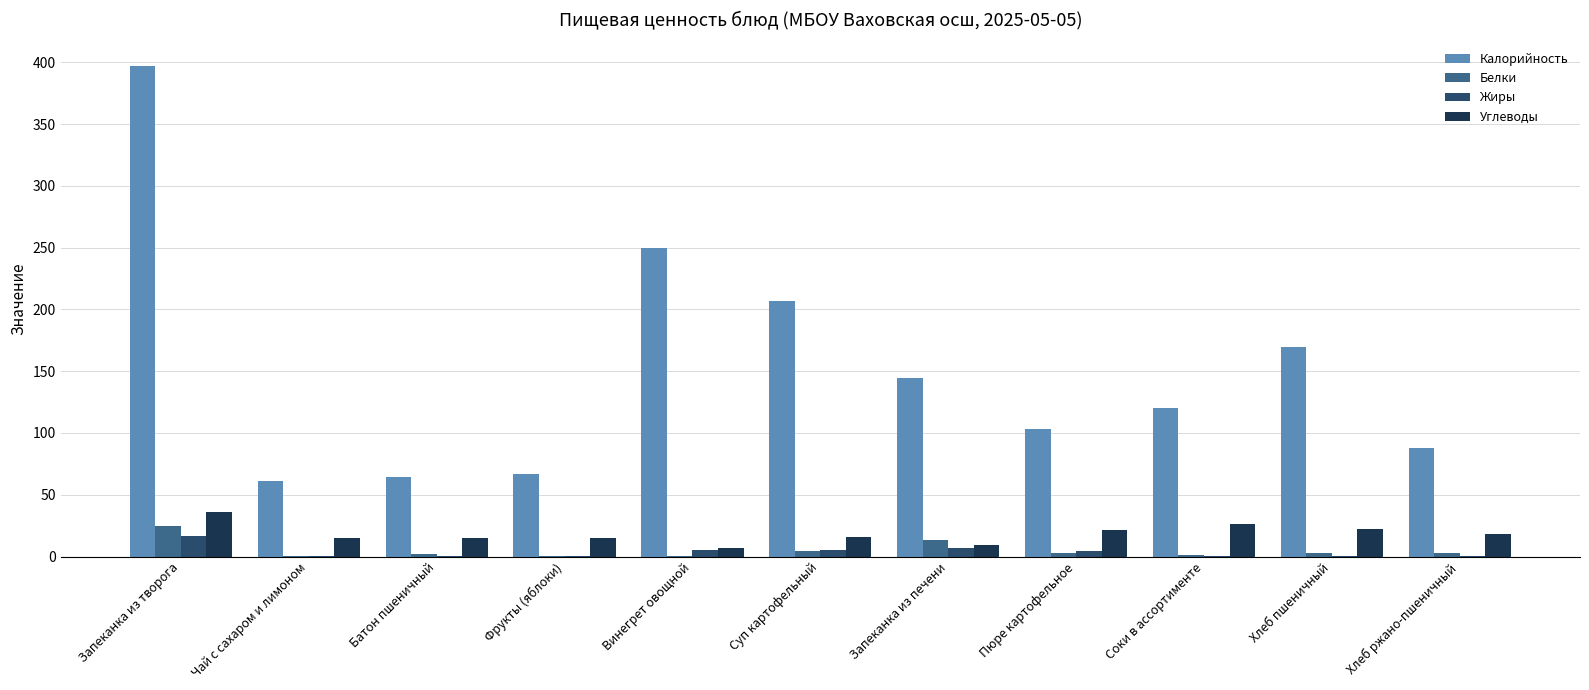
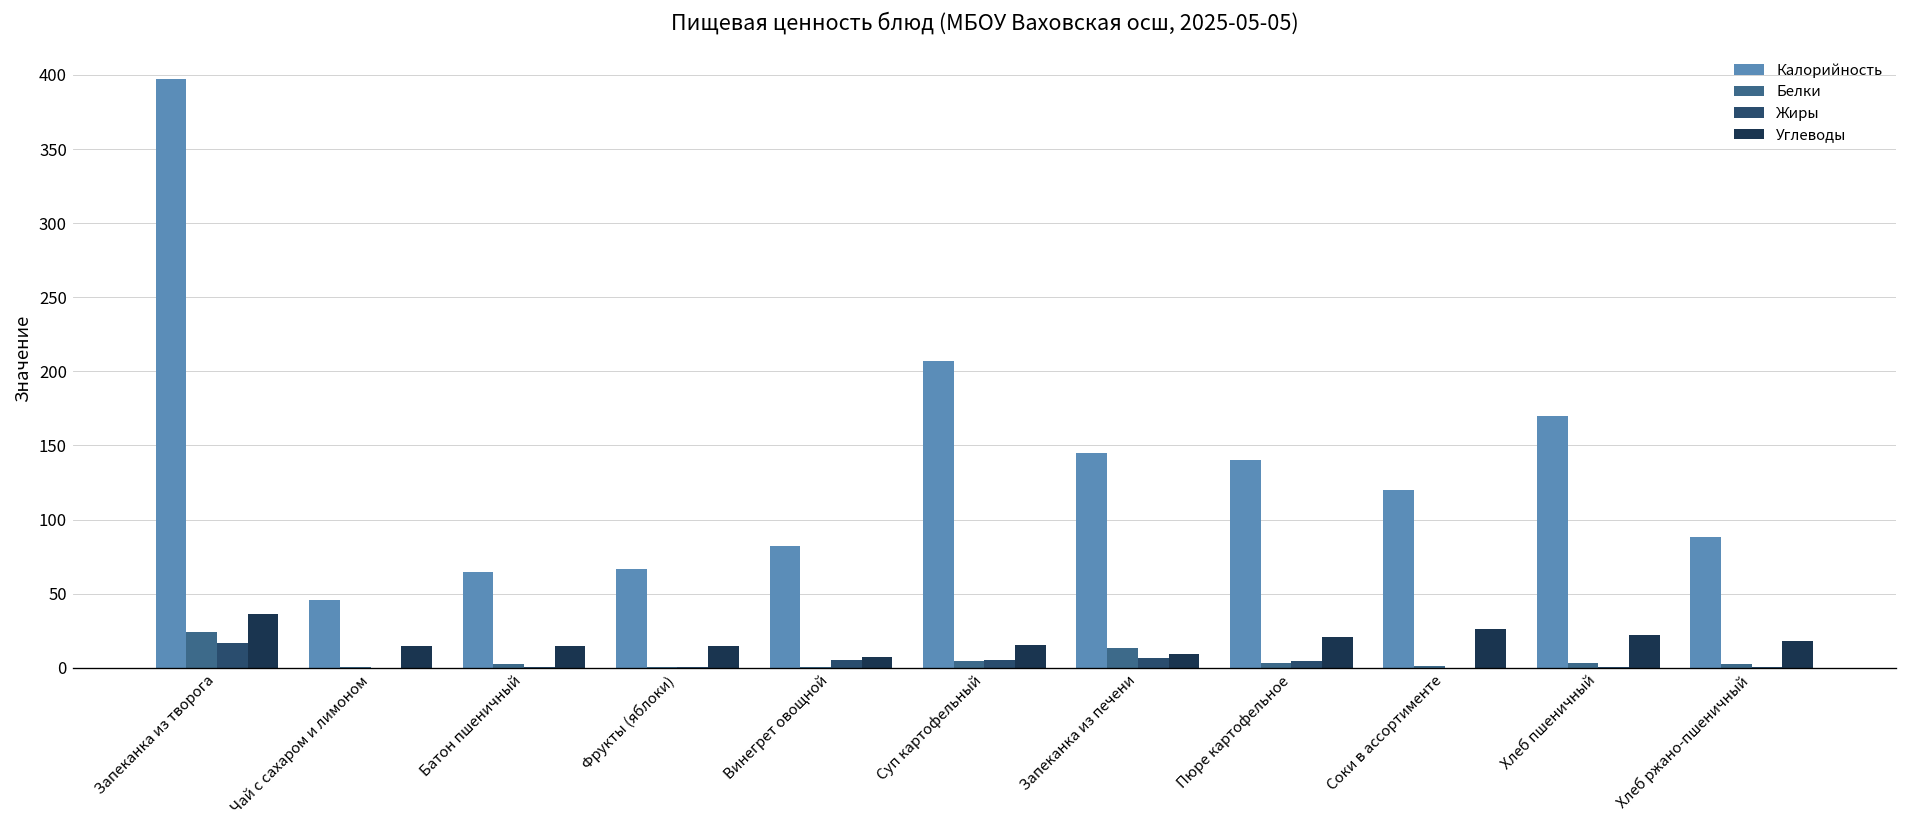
  {
    "Калорийность": {
      "Запеканка из творога": 397,
-     "Чай с сахаром и лимоном": 61,
+     "Чай с сахаром и лимоном": 46,
      "Батон пшеничный": 65,
      "Фрукты (яблоки)": 67,
-     "Винегрет овощной": 250,
+     "Винегрет овощной": 82,
      "Суп картофельный": 207,
      "Запеканка из печени": 145,
-     "Пюре картофельное": 103,
+     "Пюре картофельное": 140,
      "Соки в ассортименте": 120,
      "Хлеб пшеничный": 170,
      "Хлеб ржано-пшеничный": 88
    }
  }
